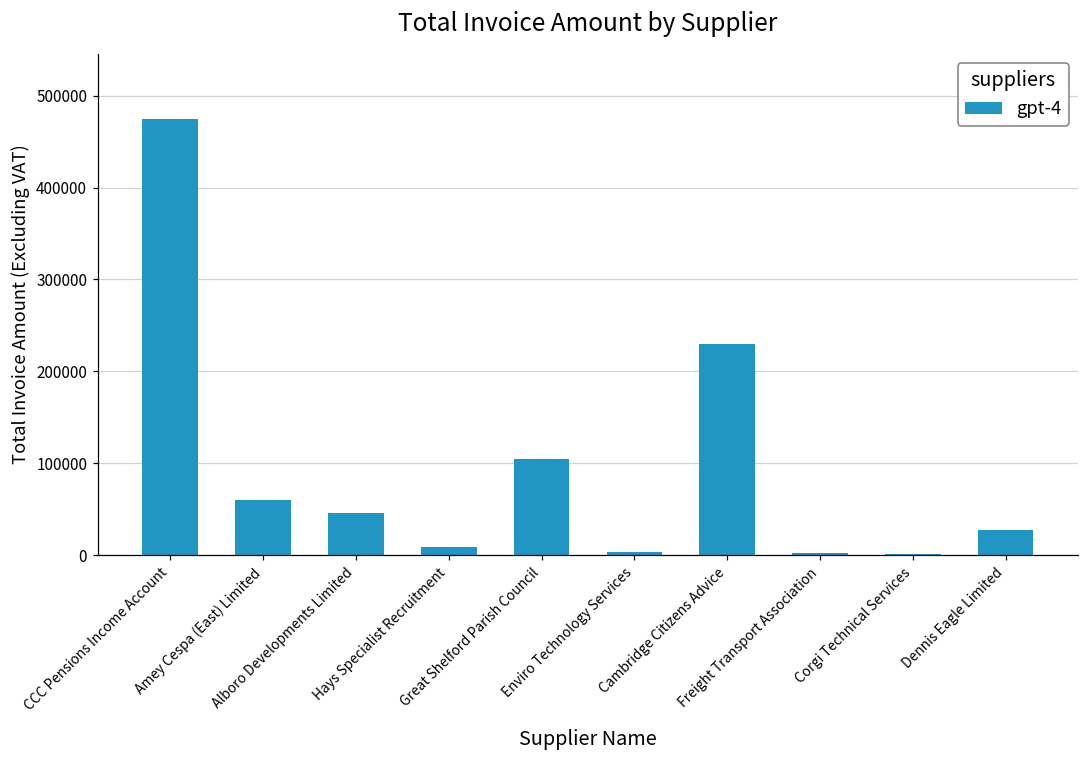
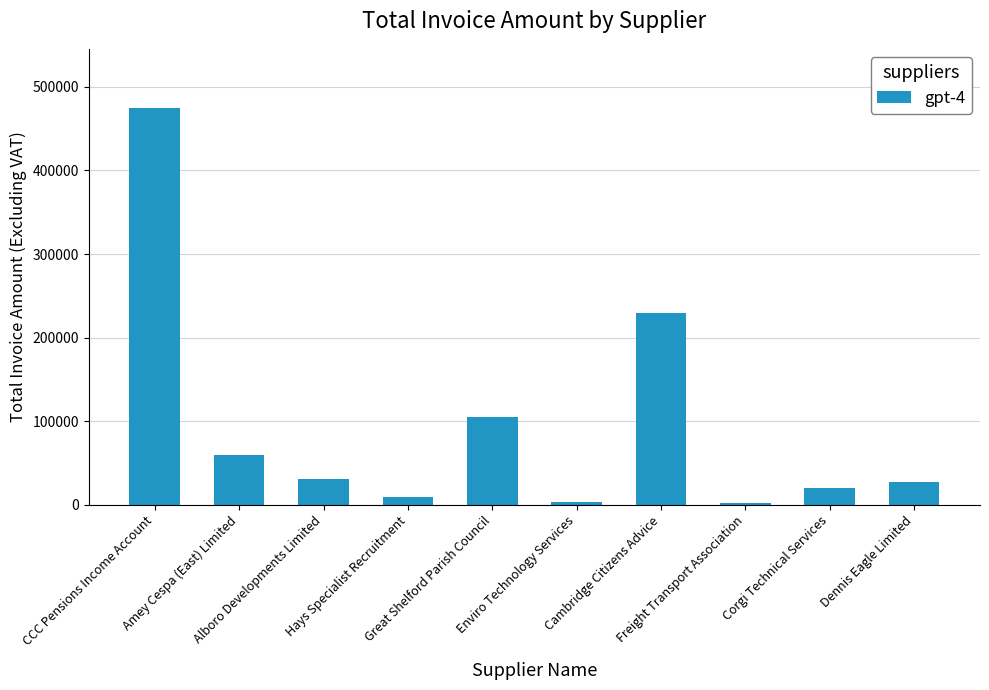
  {
    "CCC Pensions Income Account": 470000,
    "Amey Cespa (East) Limited": 60000,
-   "Alboro Developments Limited": 50000,
+   "Alboro Developments Limited": 30000,
    "Hays Specialist Recruitment": 10000,
    "Great Shelford Parish Council": 100000,
    "Enviro Technology Services": 0,
    "Cambridge Citizens Advice": 230000,
-   "Corgi Technical Services": 0,
+   "Corgi Technical Services": 20000,
    "Dennis Eagle Limited": 30000
  }
